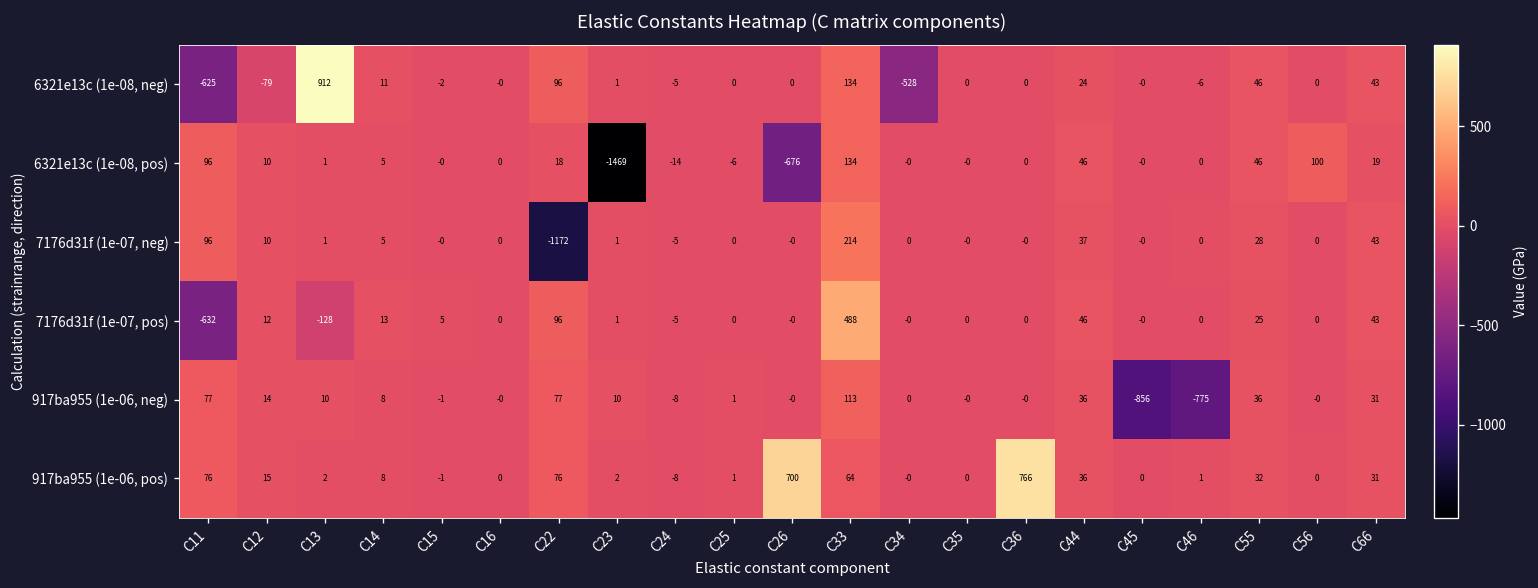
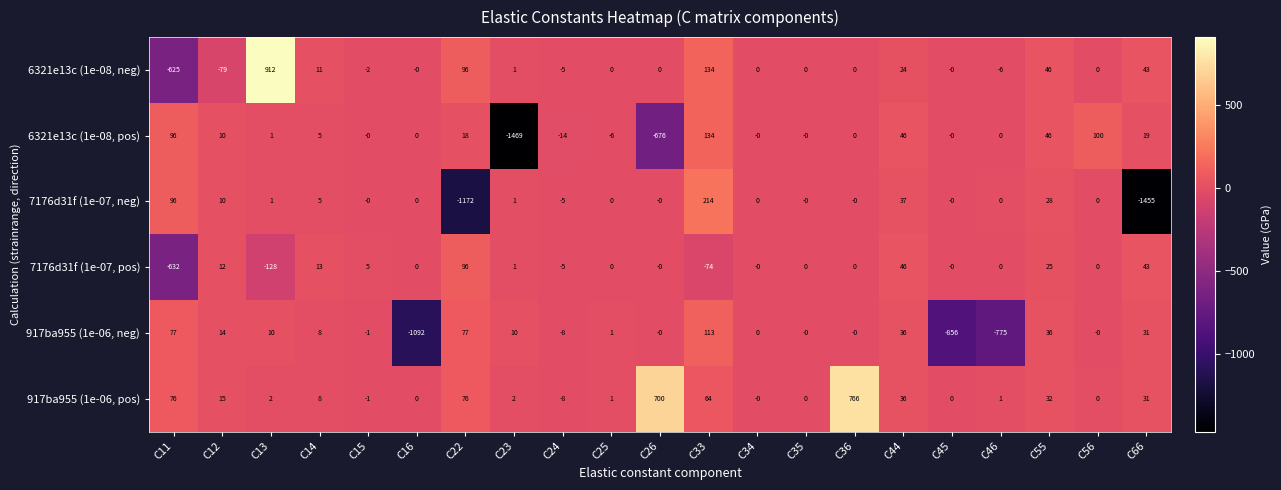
  {
    "6321e13c (1e-08, neg)": {
      "C11": -625,
      "C12": -79,
      "C13": 912,
      "C14": 11,
      "C15": -2,
      "C16": -0,
      "C22": 96,
      "C23": 1,
      "C24": -5,
      "C25": 0,
      "C26": 0,
      "C33": 134,
-     "C34": -528,
+     "C34": 0,
      "C35": 0,
      "C36": 0,
      "C44": 24,
      "C45": -0,
      "C46": -6,
      "C55": 46,
      "C56": 0,
      "C66": 43
    },
    "6321e13c (1e-08, pos)": {
      "C11": 96,
      "C12": 10,
      "C13": 1,
      "C14": 5,
      "C15": -0,
      "C16": 0,
      "C22": 18,
      "C23": -1469,
      "C24": -14,
      "C25": -6,
      "C26": -676,
      "C33": 134,
      "C34": -0,
      "C35": -0,
      "C36": 0,
      "C44": 46,
      "C45": -0,
      "C46": 0,
      "C55": 46,
      "C56": 100,
      "C66": 19
    },
    "7176d31f (1e-07, neg)": {
      "C11": 96,
      "C12": 10,
      "C13": 1,
      "C14": 5,
      "C15": -0,
      "C16": 0,
      "C22": -1172,
      "C23": 1,
      "C24": -5,
      "C25": 0,
      "C26": -0,
      "C33": 214,
      "C34": 0,
      "C35": -0,
      "C36": -0,
      "C44": 37,
      "C45": -0,
      "C46": 0,
      "C55": 28,
      "C56": 0,
-     "C66": 43
+     "C66": -1455
    },
    "7176d31f (1e-07, pos)": {
      "C11": -632,
      "C12": 12,
      "C13": -128,
      "C14": 13,
      "C15": 5,
      "C16": 0,
      "C22": 96,
      "C23": 1,
      "C24": -5,
      "C25": 0,
      "C26": -0,
-     "C33": 488,
+     "C33": -74,
      "C34": -0,
      "C35": 0,
      "C36": 0,
      "C44": 46,
      "C45": -0,
      "C46": 0,
      "C55": 25,
      "C56": 0,
      "C66": 43
    },
    "917ba955 (1e-06, neg)": {
      "C11": 77,
      "C12": 14,
      "C13": 10,
      "C14": 8,
      "C15": -1,
-     "C16": -0,
+     "C16": -1092,
      "C22": 77,
      "C23": 10,
      "C24": -8,
      "C25": 1,
      "C26": -0,
      "C33": 113,
      "C34": 0,
      "C35": -0,
      "C36": -0,
      "C44": 36,
      "C45": -856,
      "C46": -775,
      "C55": 36,
      "C56": -0,
      "C66": 31
    },
    "917ba955 (1e-06, pos)": {
      "C11": 76,
      "C12": 15,
      "C13": 2,
      "C14": 8,
      "C15": -1,
      "C16": 0,
      "C22": 76,
      "C23": 2,
      "C24": -8,
      "C25": 1,
      "C26": 700,
      "C33": 64,
      "C34": -0,
      "C35": 0,
      "C36": 766,
      "C44": 36,
      "C45": 0,
      "C46": 1,
      "C55": 32,
      "C56": 0,
      "C66": 31
    }
  }
